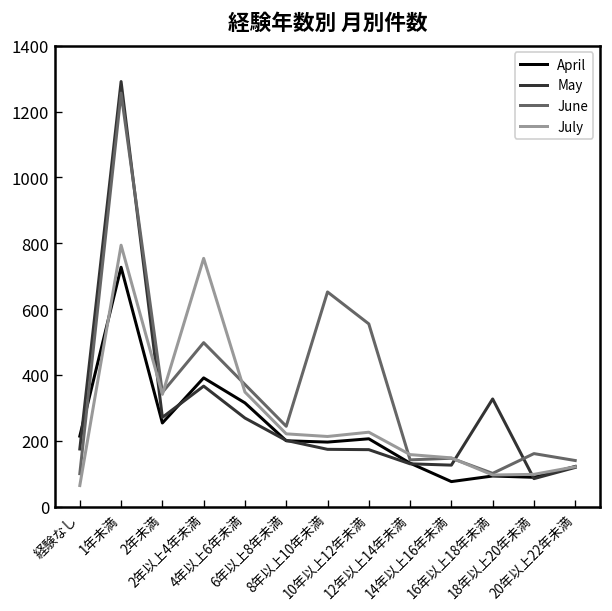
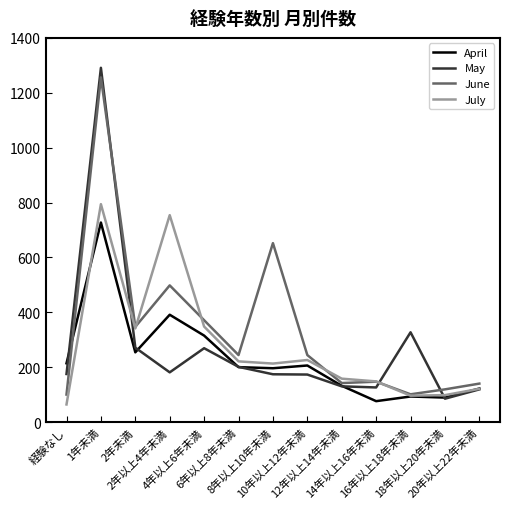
  {
    "April": {
      "経験なし": 210,
      "1年未満": 730,
      "2年未満": 250,
      "2年以上4年未満": 390,
      "4年以上6年未満": 320,
      "8年以上10年未満": 200,
      "10年以上12年未満": 210,
      "14年以上16年未満": 80
    },
    "May": {
      "経験なし": 180,
      "1年未満": 1290,
      "2年未満": 270,
-     "2年以上4年未満": 370,
+     "2年以上4年未満": 180,
      "4年以上6年未満": 270,
      "8年以上10年未満": 170,
      "10年以上12年未満": 170,
      "14年以上16年未満": 130,
      "16年以上18年未満": 330
    },
    "June": {
      "経験なし": 100,
      "1年未満": 1260,
      "2年以上4年未満": 500,
      "4年以上6年未満": 370,
      "6年以上8年未満": 240,
      "8年以上10年未満": 650,
-     "10年以上12年未満": 560,
+     "10年以上12年未満": 240,
      "12年以上14年未満": 140,
-     "18年以上20年未満": 160,
+     "18年以上20年未満": 120,
      "20年以上22年未満": 140
    },
    "July": {
      "経験なし": 60,
      "1年未満": 790,
      "2年以上4年未満": 750,
      "4年以上6年未満": 350,
      "6年以上8年未満": 220,
      "8年以上10年未満": 210,
      "10年以上12年未満": 230,
      "12年以上14年未満": 160
    }
  }
